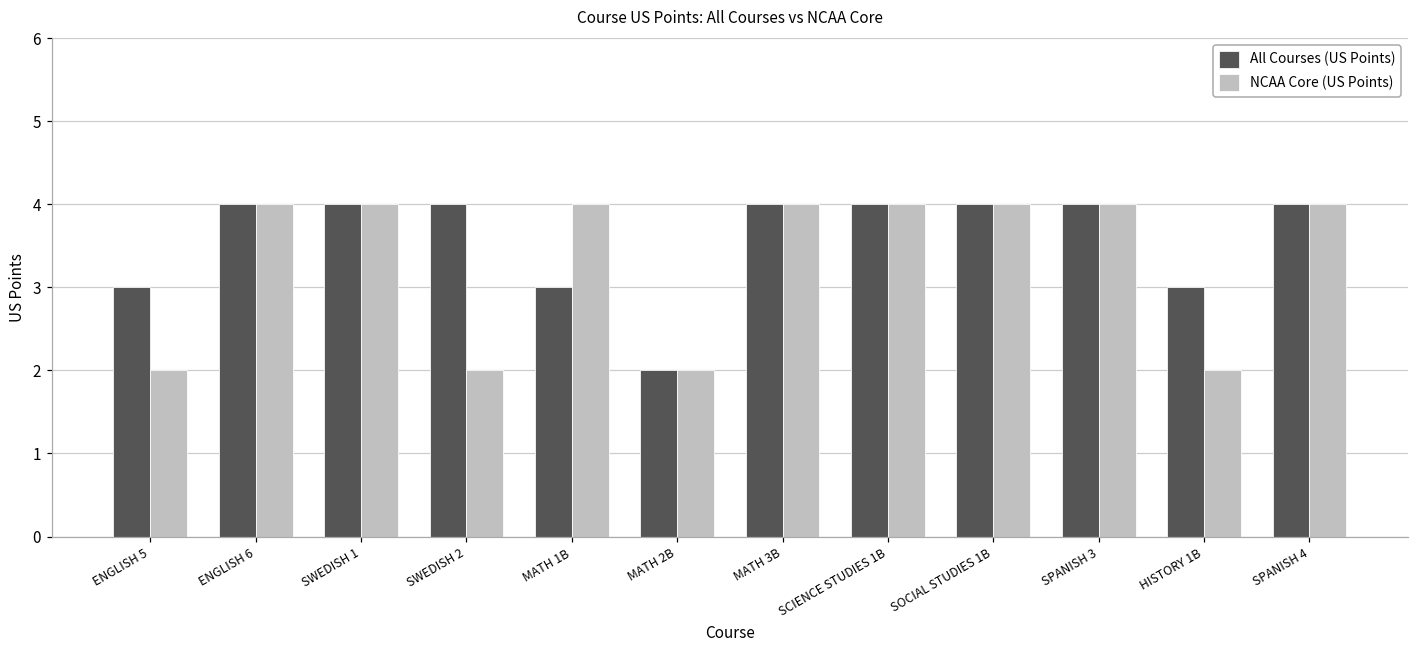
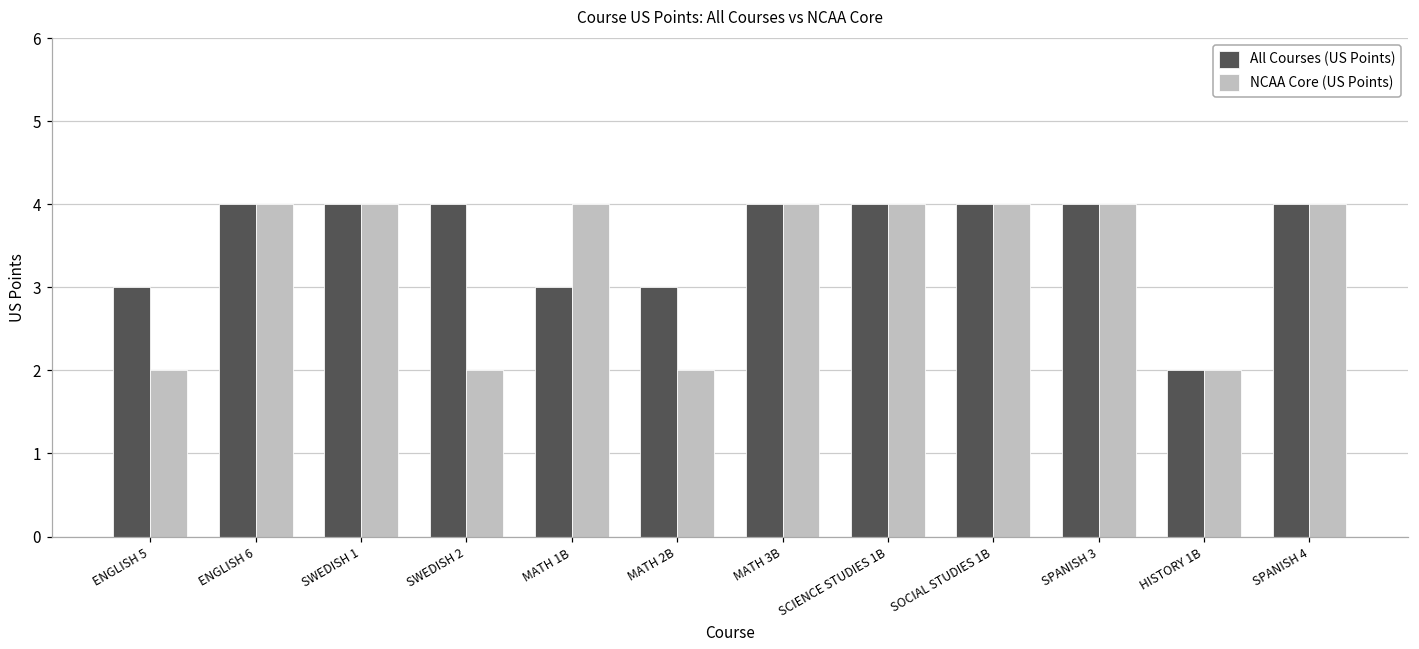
  {
    "All Courses (US Points)": {
      "ENGLISH 5": 3,
      "ENGLISH 6": 4,
      "SWEDISH 1": 4,
      "SWEDISH 2": 4,
      "MATH 1B": 3,
-     "MATH 2B": 2,
+     "MATH 2B": 3,
      "MATH 3B": 4,
      "SCIENCE STUDIES 1B": 4,
      "SOCIAL STUDIES 1B": 4,
      "SPANISH 3": 4,
-     "HISTORY 1B": 3,
+     "HISTORY 1B": 2,
      "SPANISH 4": 4
    },
    "NCAA Core (US Points)": {
      "ENGLISH 5": 2,
      "ENGLISH 6": 4,
      "SWEDISH 1": 4,
      "SWEDISH 2": 2,
      "MATH 1B": 4,
      "MATH 2B": 2,
      "MATH 3B": 4,
      "SCIENCE STUDIES 1B": 4,
      "SOCIAL STUDIES 1B": 4,
      "SPANISH 3": 4,
      "HISTORY 1B": 2,
      "SPANISH 4": 4
    }
  }
